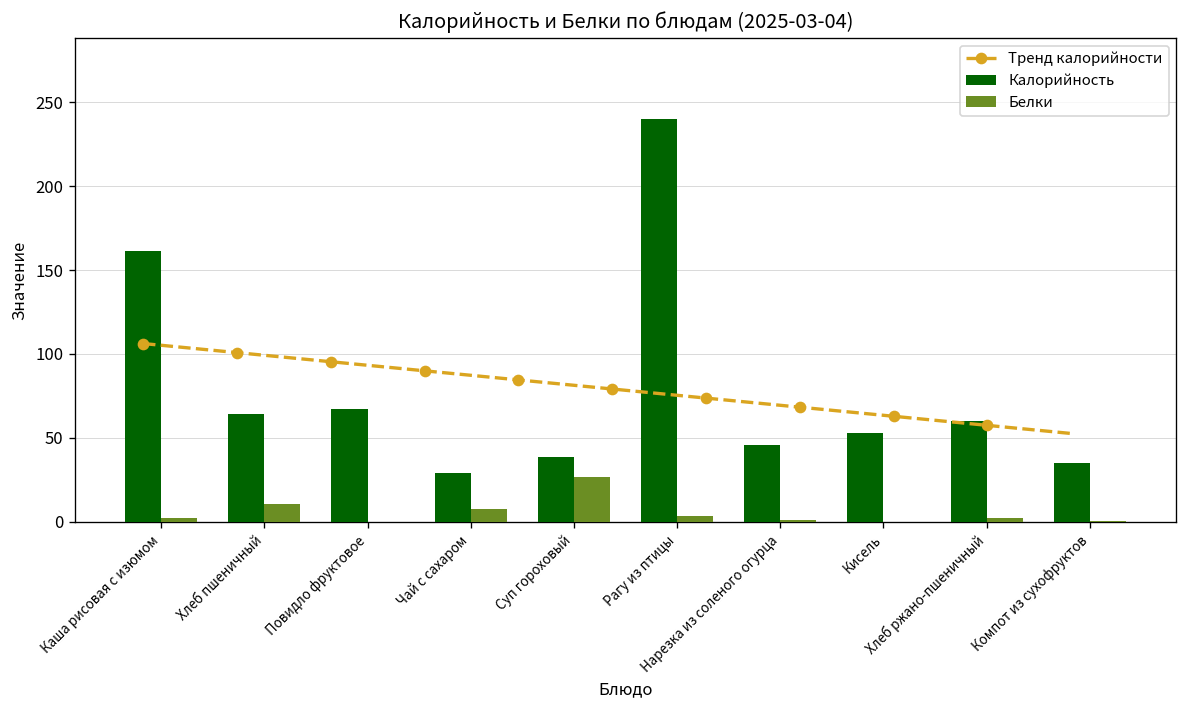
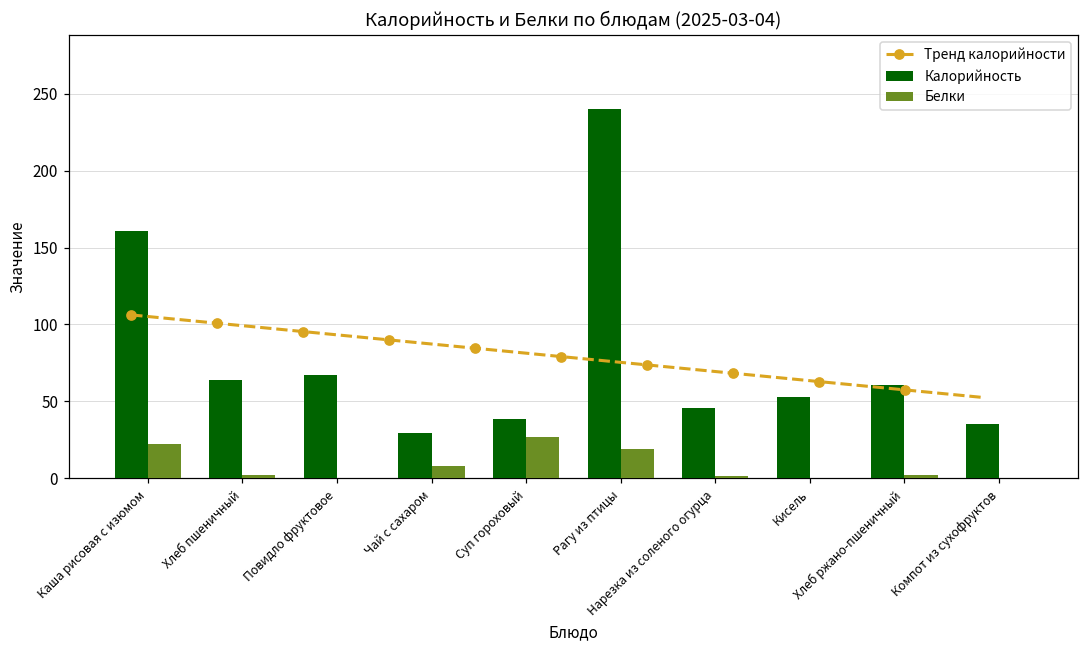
  {
    "Калорийность": {
      "Каша рисовая с изюмом": 161,
      "Хлеб пшеничный": 64,
      "Повидло фруктовое": 67,
      "Чай с сахаром": 29,
      "Суп гороховый": 39,
      "Рагу из птицы": 240,
      "Нарезка из соленого огурца": 46,
      "Кисель": 53,
      "Хлеб ржано-пшеничный": 60,
      "Компот из сухофруктов": 35
    },
    "Белки": {
-     "Каша рисовая с изюмом": 2,
-     "Хлеб пшеничный": 11,
+     "Каша рисовая с изюмом": 23,
+     "Хлеб пшеничный": 2,
      "Повидло фруктовое": 0,
      "Чай с сахаром": 8,
      "Суп гороховый": 27,
-     "Рагу из птицы": 4,
+     "Рагу из птицы": 19,
      "Кисель": 0,
      "Хлеб ржано-пшеничный": 2
    }
  }
